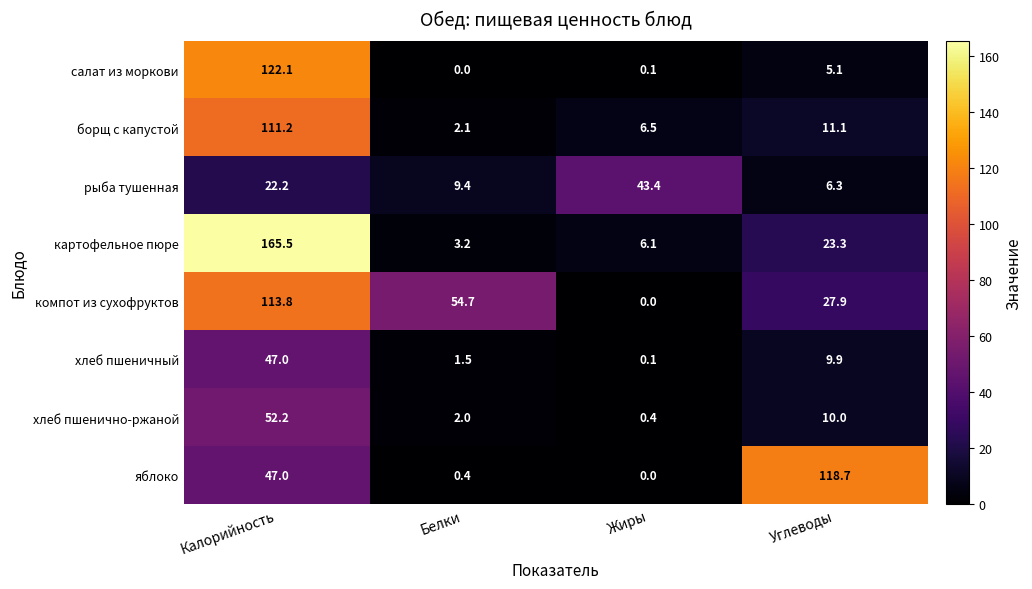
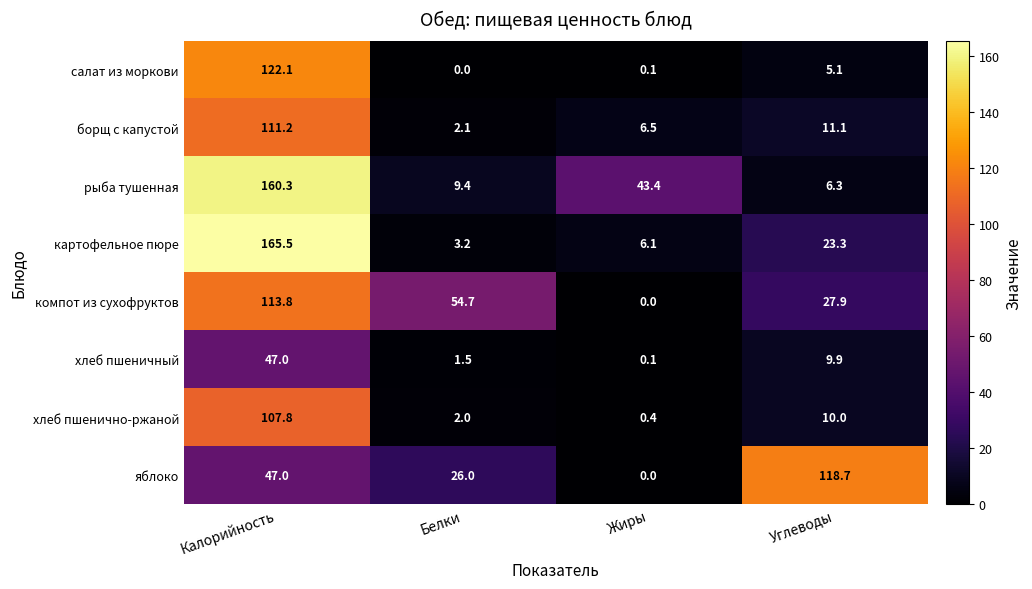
  {
    "салат из моркови": {
      "Калорийность": 122.1,
      "Белки": 0.0,
      "Жиры": 0.1,
      "Углеводы": 5.1
    },
    "борщ с капустой": {
      "Калорийность": 111.2,
      "Белки": 2.1,
      "Жиры": 6.5,
      "Углеводы": 11.1
    },
    "рыба тушенная": {
-     "Калорийность": 22.2,
+     "Калорийность": 160.3,
      "Белки": 9.4,
      "Жиры": 43.4,
      "Углеводы": 6.3
    },
    "картофельное пюре": {
      "Калорийность": 165.5,
      "Белки": 3.2,
      "Жиры": 6.1,
      "Углеводы": 23.3
    },
    "компот из сухофруктов": {
      "Калорийность": 113.8,
      "Белки": 54.7,
      "Жиры": 0.0,
      "Углеводы": 27.9
    },
    "хлеб пшеничный": {
      "Калорийность": 47.0,
      "Белки": 1.5,
      "Жиры": 0.1,
      "Углеводы": 9.9
    },
    "хлеб пшенично-ржаной": {
-     "Калорийность": 52.2,
+     "Калорийность": 107.8,
      "Белки": 2.0,
      "Жиры": 0.4,
      "Углеводы": 10.0
    },
    "яблоко": {
      "Калорийность": 47.0,
-     "Белки": 0.4,
+     "Белки": 26.0,
      "Жиры": 0.0,
      "Углеводы": 118.7
    }
  }
